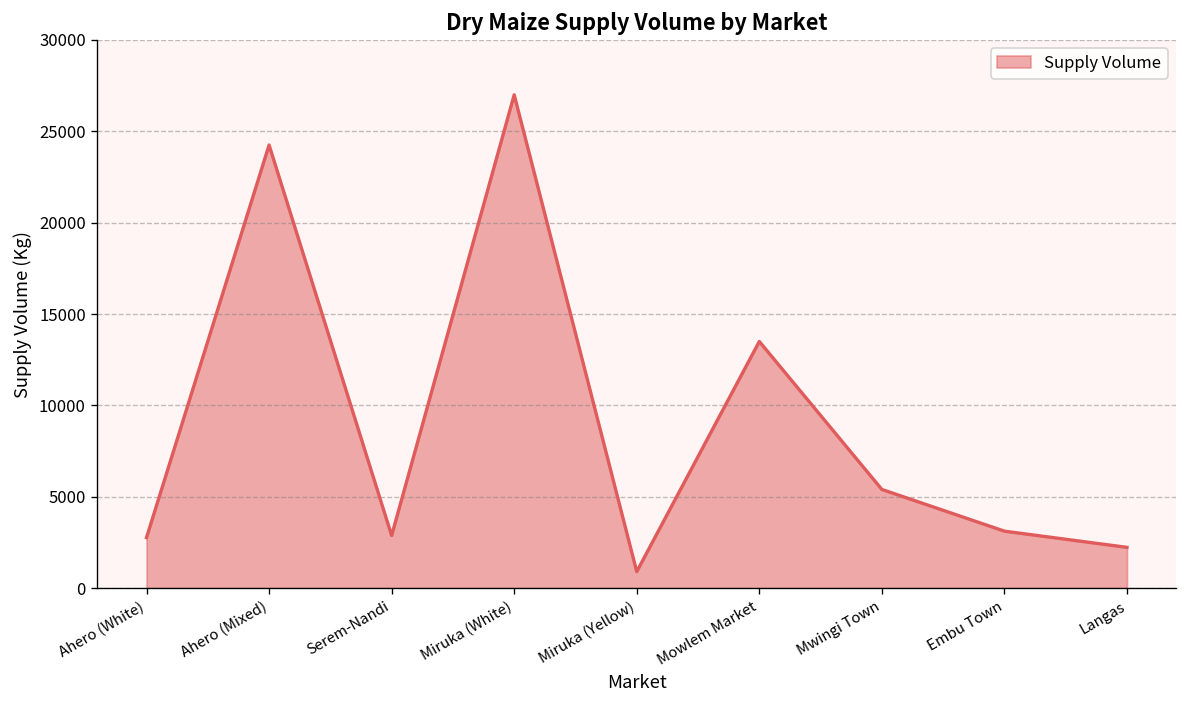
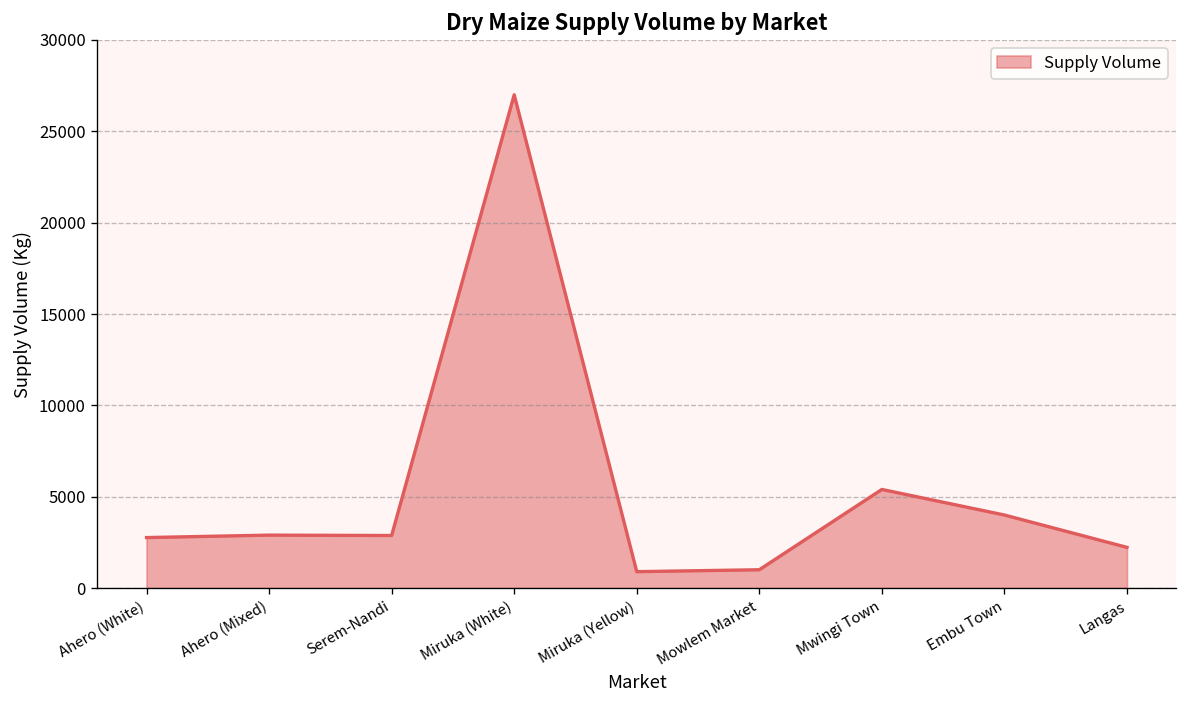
  {
    "Ahero (White)": 2800,
-   "Ahero (Mixed)": 24300,
+   "Ahero (Mixed)": 2900,
    "Serem-Nandi": 2900,
    "Miruka (White)": 27000,
    "Miruka (Yellow)": 900,
-   "Mowlem Market": 13500,
+   "Mowlem Market": 1000,
    "Mwingi Town": 5400,
-   "Embu Town": 3100,
+   "Embu Town": 4000,
    "Langas": 2200
  }
